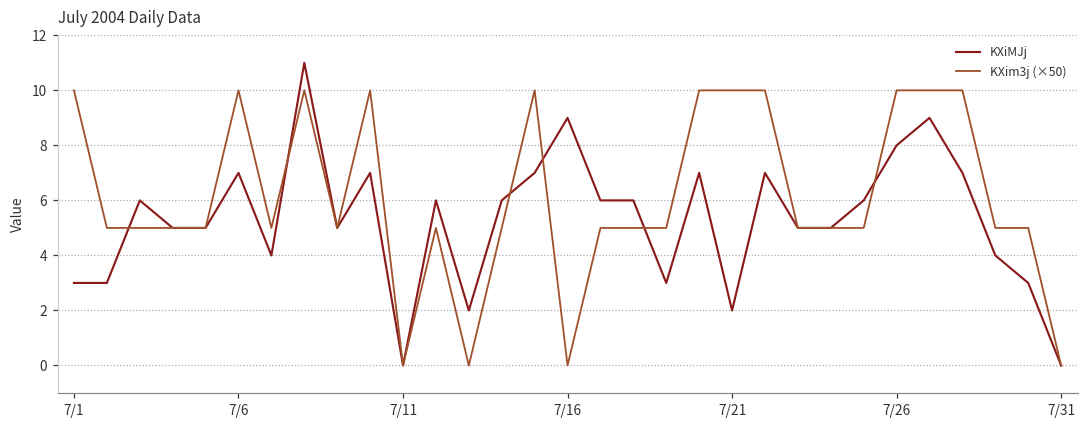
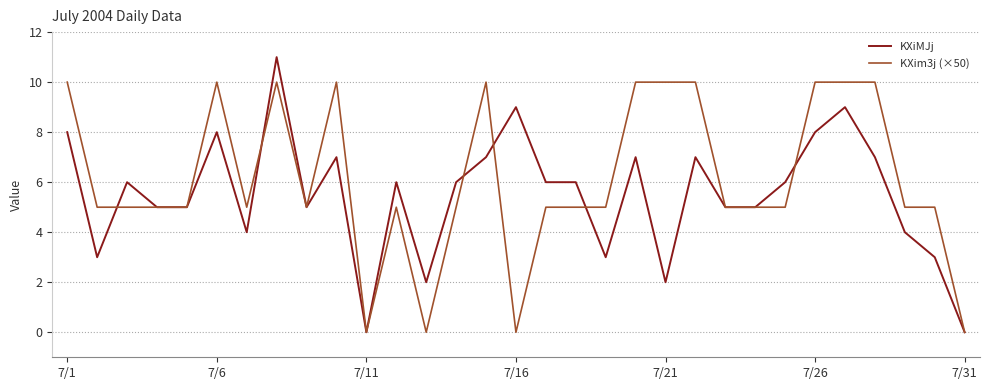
  {
    "KXiMJj": {
-     "7/1": 3,
-     "7/6": 7,
+     "7/1": 8,
+     "7/6": 8,
      "7/16": 9,
      "7/21": 2,
      "7/26": 8
    },
    "KXim3j (×50)": {
      "7/1": 10,
      "7/6": 10,
      "7/16": 0,
      "7/21": 10,
      "7/26": 10
    }
  }
